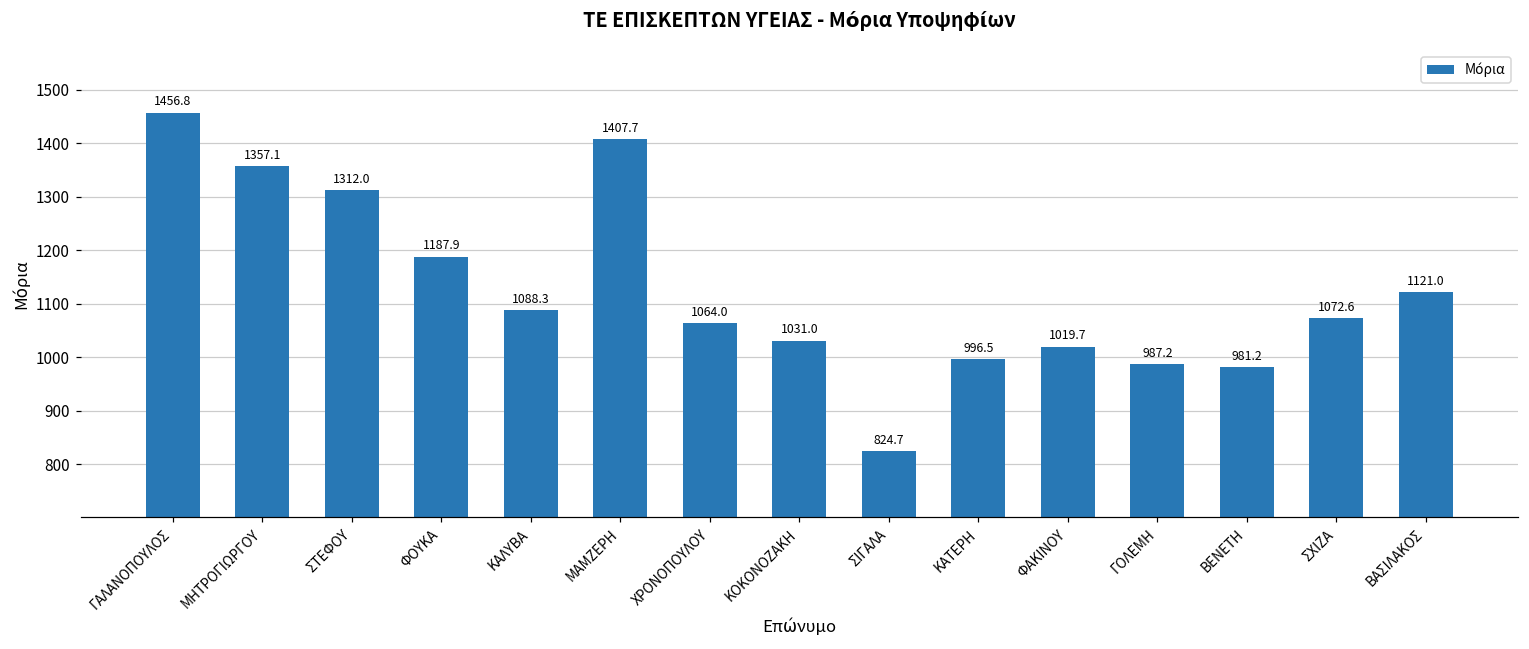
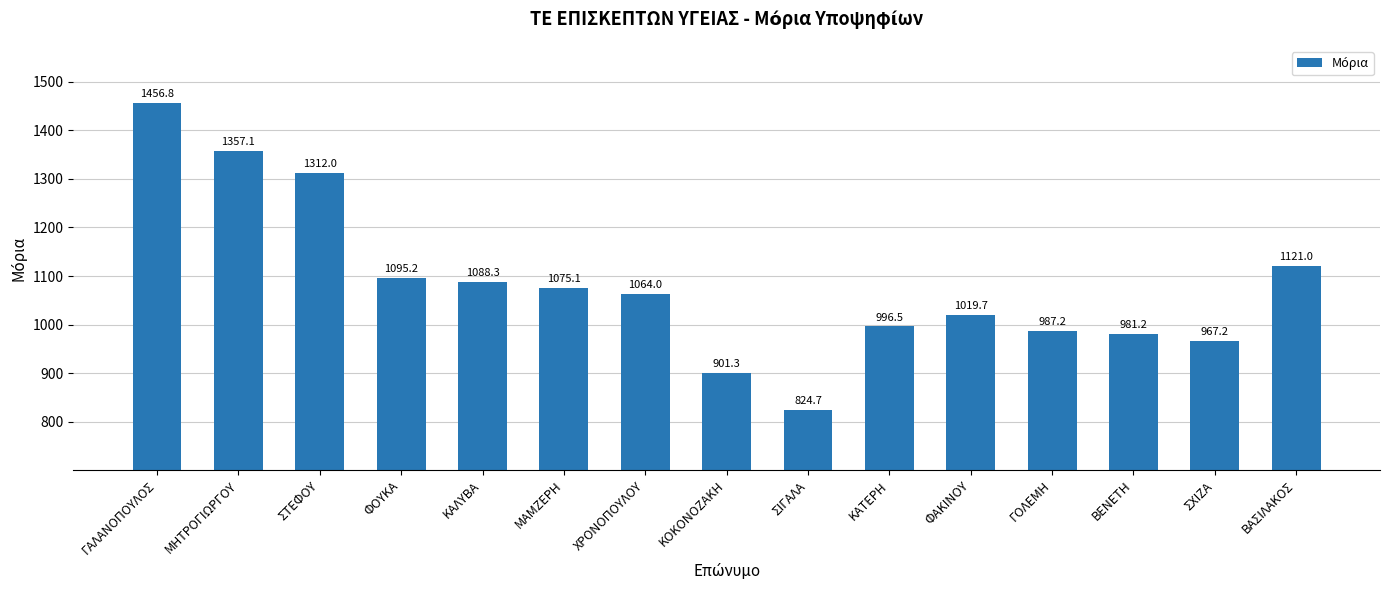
  {
    "ΓΑΛΑΝΟΠΟΥΛΟΣ": 1456.8,
    "ΜΗΤΡΟΓΙΩΡΓΟΥ": 1357.1,
    "ΣΤΕΦΟΥ": 1312.0,
-   "ΦΟΥΚΑ": 1187.9,
+   "ΦΟΥΚΑ": 1095.2,
    "ΚΑΛΥΒΑ": 1088.3,
-   "ΜΑΜΖΕΡΗ": 1407.7,
+   "ΜΑΜΖΕΡΗ": 1075.1,
    "ΧΡΟΝΟΠΟΥΛΟΥ": 1064.0,
-   "ΚΟΚΟΝΟΖΑΚΗ": 1031.0,
+   "ΚΟΚΟΝΟΖΑΚΗ": 901.3,
    "ΣΙΓΑΛΑ": 824.7,
    "ΚΑΤΕΡΗ": 996.5,
    "ΦΑΚΙΝΟΥ": 1019.7,
    "ΓΟΛΕΜΗ": 987.2,
    "ΒΕΝΕΤΗ": 981.2,
-   "ΣΧΙΖΑ": 1072.6,
+   "ΣΧΙΖΑ": 967.2,
    "ΒΑΣΙΛΑΚΟΣ": 1121.0
  }
